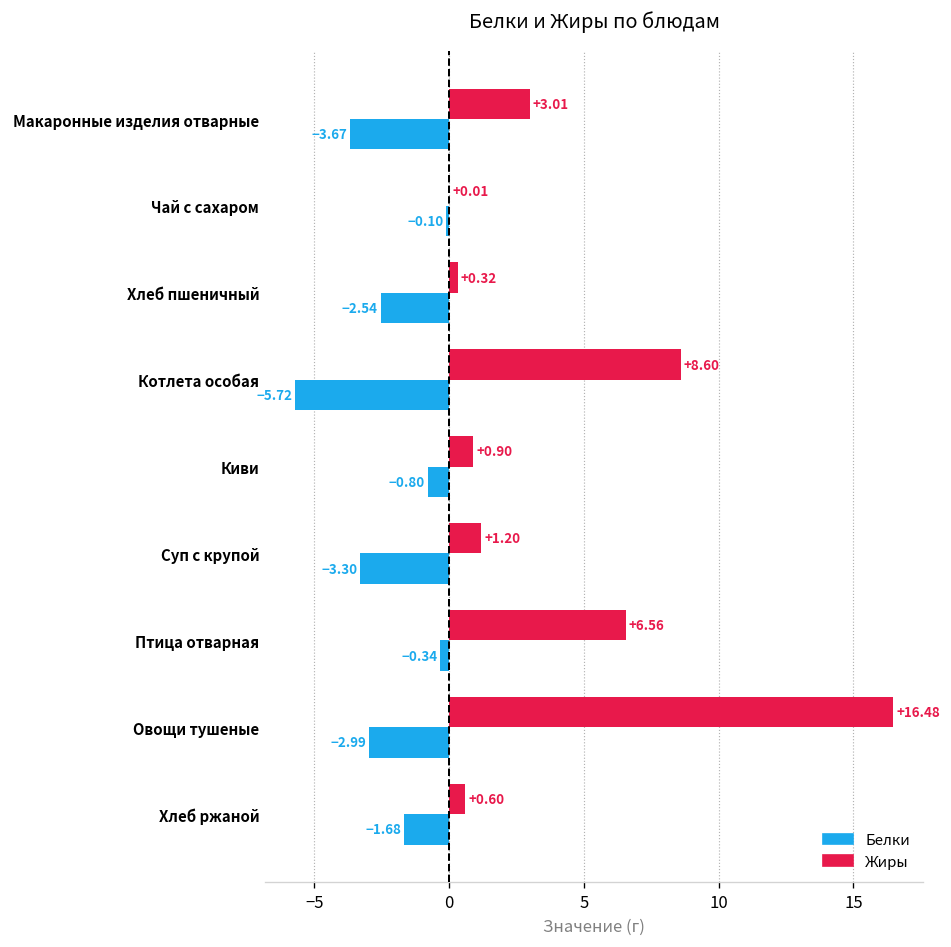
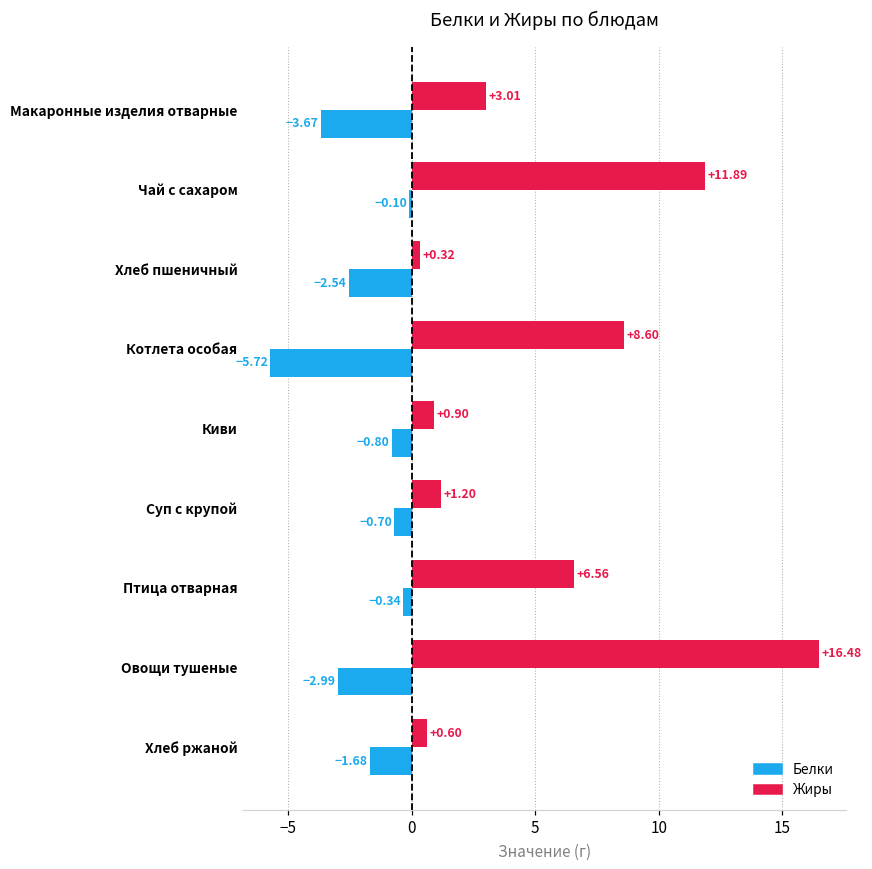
  {
    "Белки": {
      "Макаронные изделия отварные": "-3.67",
      "Чай с сахаром": "-0.10",
      "Хлеб пшеничный": "-2.54",
      "Котлета особая": "-5.72",
      "Киви": "-0.80",
-     "Суп с крупой": "-3.30",
+     "Суп с крупой": "-0.70",
      "Птица отварная": "-0.34",
      "Овощи тушеные": "-2.99",
      "Хлеб ржаной": "-1.68"
    },
    "Жиры": {
      "Макаронные изделия отварные": "+3.01",
-     "Чай с сахаром": "+0.01",
+     "Чай с сахаром": "+11.89",
      "Хлеб пшеничный": "+0.32",
      "Котлета особая": "+8.60",
      "Киви": "+0.90",
      "Суп с крупой": "+1.20",
      "Птица отварная": "+6.56",
      "Овощи тушеные": "+16.48",
      "Хлеб ржаной": "+0.60"
    }
  }
